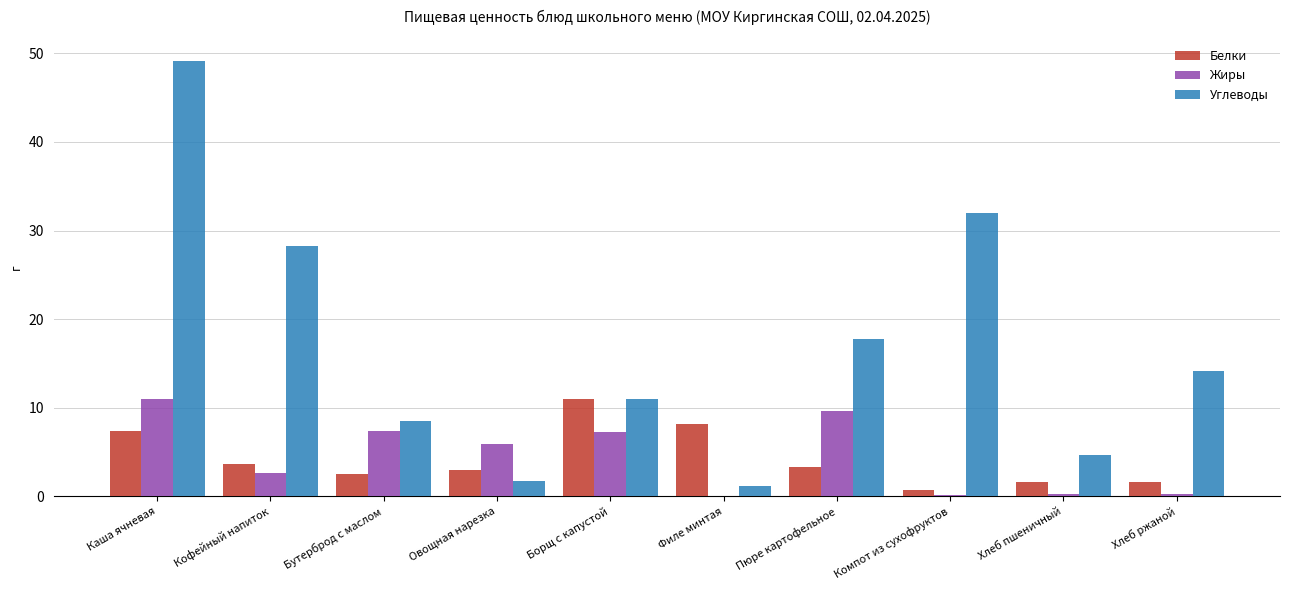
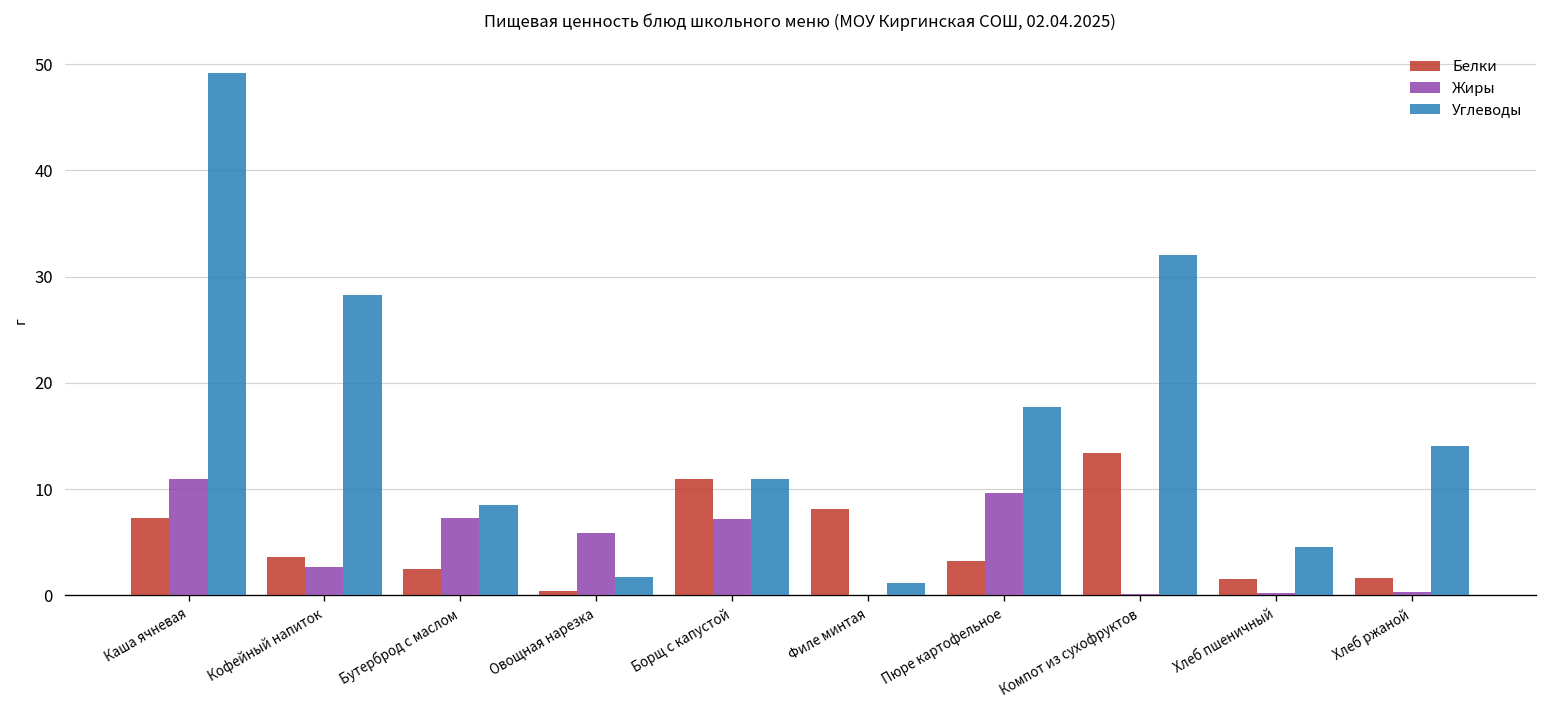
  {
    "Белки": {
      "Каша ячневая": 7,
      "Кофейный напиток": 4,
      "Бутерброд с маслом": 2,
-     "Овощная нарезка": 3,
+     "Овощная нарезка": 0,
      "Борщ с капустой": 11,
      "Филе минтая": 8,
      "Пюре картофельное": 3,
-     "Компот из сухофруктов": 1,
+     "Компот из сухофруктов": 13,
      "Хлеб пшеничный": 2,
      "Хлеб ржаной": 2
    },
    "Жиры": {
      "Каша ячневая": 11,
      "Кофейный напиток": 3,
      "Бутерброд с маслом": 7,
      "Овощная нарезка": 6,
      "Борщ с капустой": 7,
      "Пюре картофельное": 10,
      "Хлеб ржаной": 0
    },
    "Углеводы": {
      "Каша ячневая": 49,
      "Кофейный напиток": 28,
      "Бутерброд с маслом": 9,
      "Овощная нарезка": 2,
      "Борщ с капустой": 11,
      "Филе минтая": 1,
      "Пюре картофельное": 18,
      "Компот из сухофруктов": 32,
      "Хлеб пшеничный": 5,
      "Хлеб ржаной": 14
    }
  }
